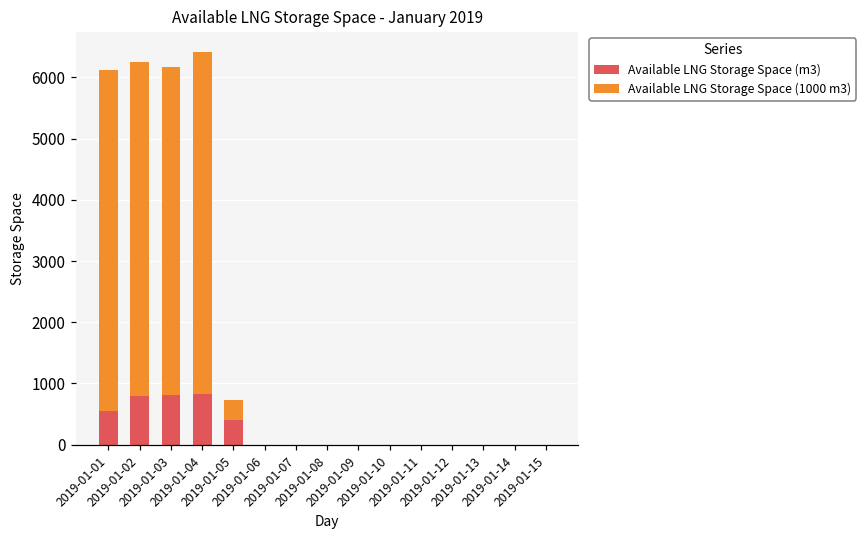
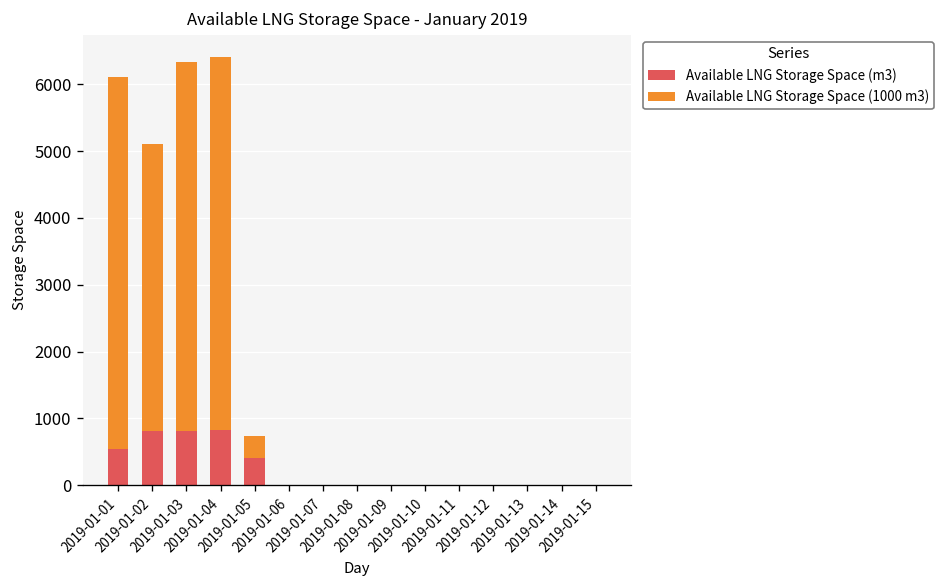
  {
    "Available LNG Storage Space (m3)": {
      "2019-01-01": 500,
      "2019-01-02": 800,
      "2019-01-03": 800,
      "2019-01-04": 800,
      "2019-01-05": 400,
      "2019-01-06": 0,
      "2019-01-07": 0,
      "2019-01-08": 0,
      "2019-01-09": 0,
      "2019-01-10": 0,
      "2019-01-11": 0,
      "2019-01-12": 0,
      "2019-01-13": 0,
      "2019-01-14": 0,
      "2019-01-15": 0
    },
    "Available LNG Storage Space (1000 m3)": {
      "2019-01-01": 5600,
-     "2019-01-02": 5400,
-     "2019-01-03": 5400,
+     "2019-01-02": 4300,
+     "2019-01-03": 5500,
      "2019-01-04": 5600,
      "2019-01-05": 300,
      "2019-01-06": 0,
      "2019-01-07": 0,
      "2019-01-08": 0,
      "2019-01-09": 0,
      "2019-01-10": 0,
      "2019-01-11": 0,
      "2019-01-12": 0,
      "2019-01-13": 0,
      "2019-01-14": 0,
      "2019-01-15": 0
    }
  }
